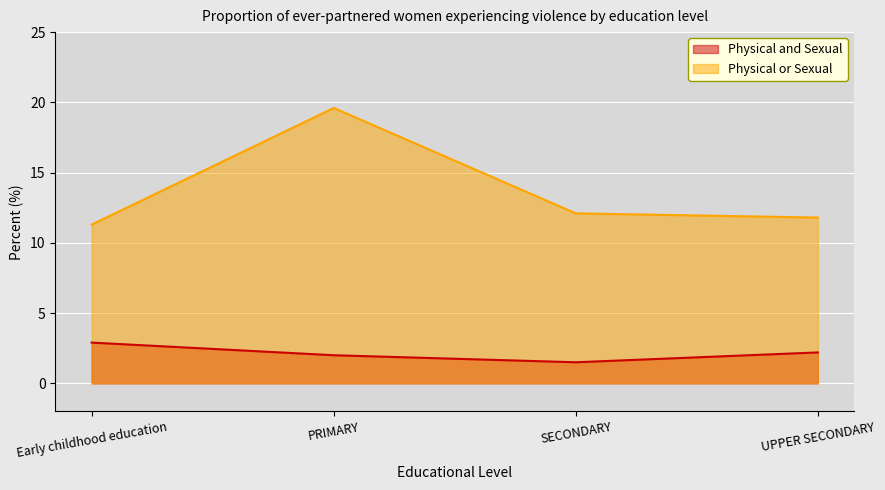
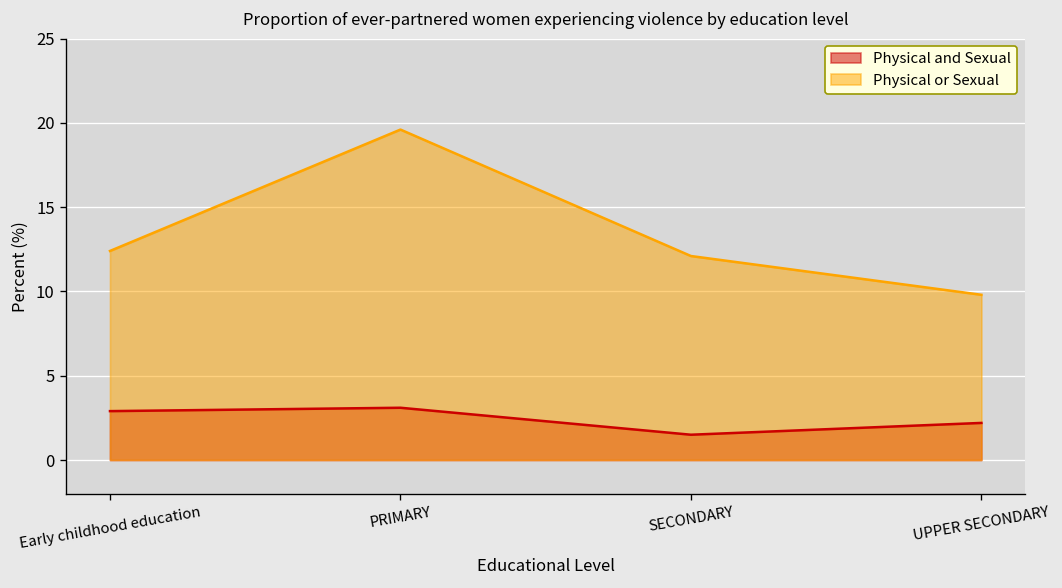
  {
    "Physical and Sexual": {
      "Early childhood education": 2.9,
-     "PRIMARY": 2.0,
+     "PRIMARY": 3.1,
      "SECONDARY": 1.5,
      "UPPER SECONDARY": 2.2
    },
    "Physical or Sexual": {
-     "Early childhood education": 11.3,
+     "Early childhood education": 12.4,
      "PRIMARY": 19.6,
      "SECONDARY": 12.1,
-     "UPPER SECONDARY": 11.8
+     "UPPER SECONDARY": 9.8
    }
  }
